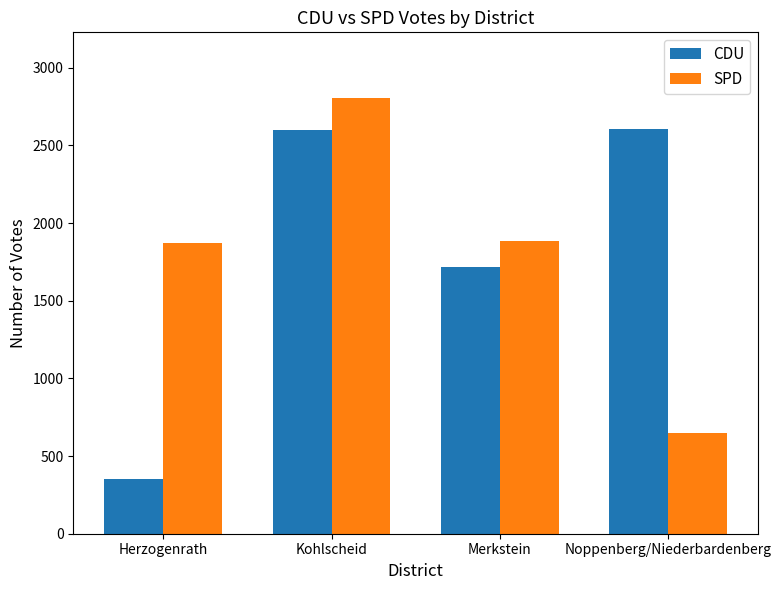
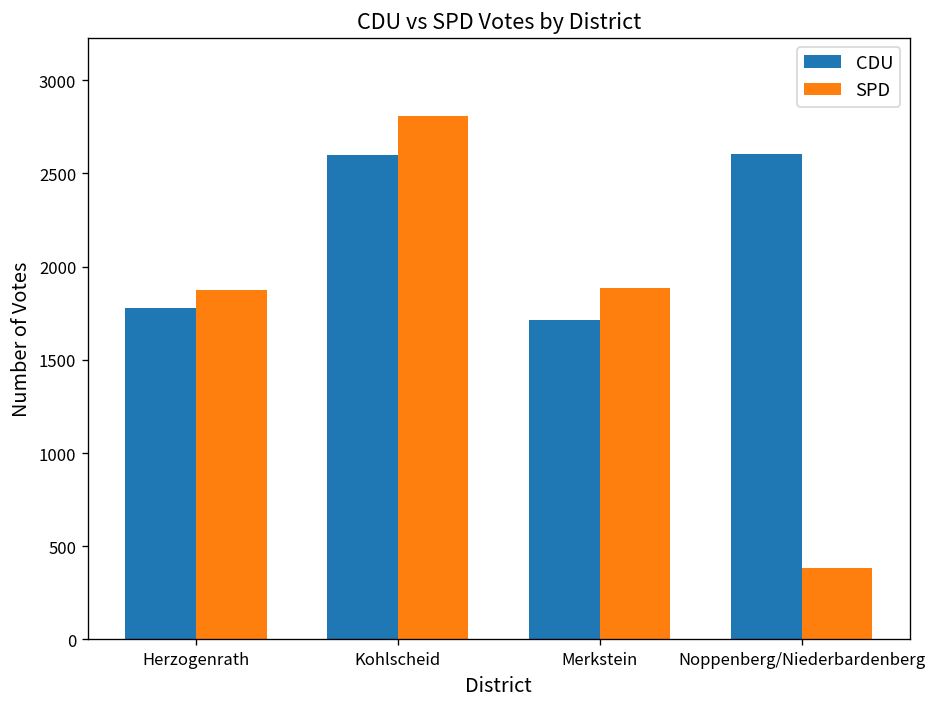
  {
    "CDU": {
-     "Herzogenrath": 350,
+     "Herzogenrath": 1780,
      "Kohlscheid": 2600,
      "Merkstein": 1710,
      "Noppenberg/Niederbardenberg": 2610
    },
    "SPD": {
      "Herzogenrath": 1870,
      "Kohlscheid": 2810,
      "Merkstein": 1890,
-     "Noppenberg/Niederbardenberg": 650
+     "Noppenberg/Niederbardenberg": 390
    }
  }
